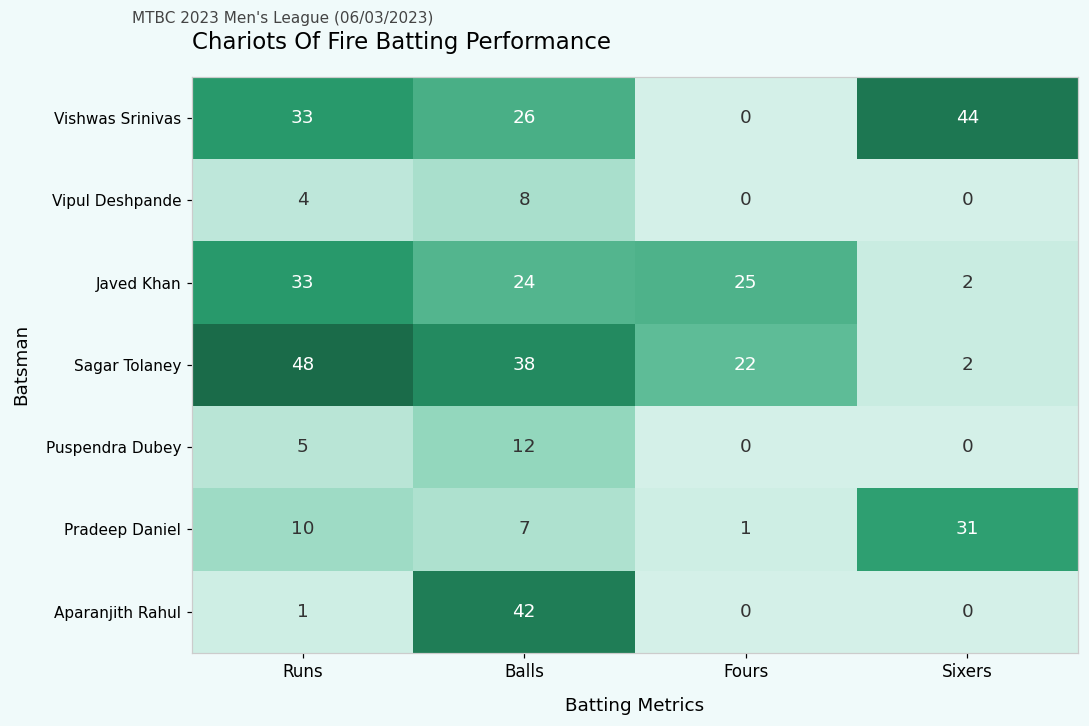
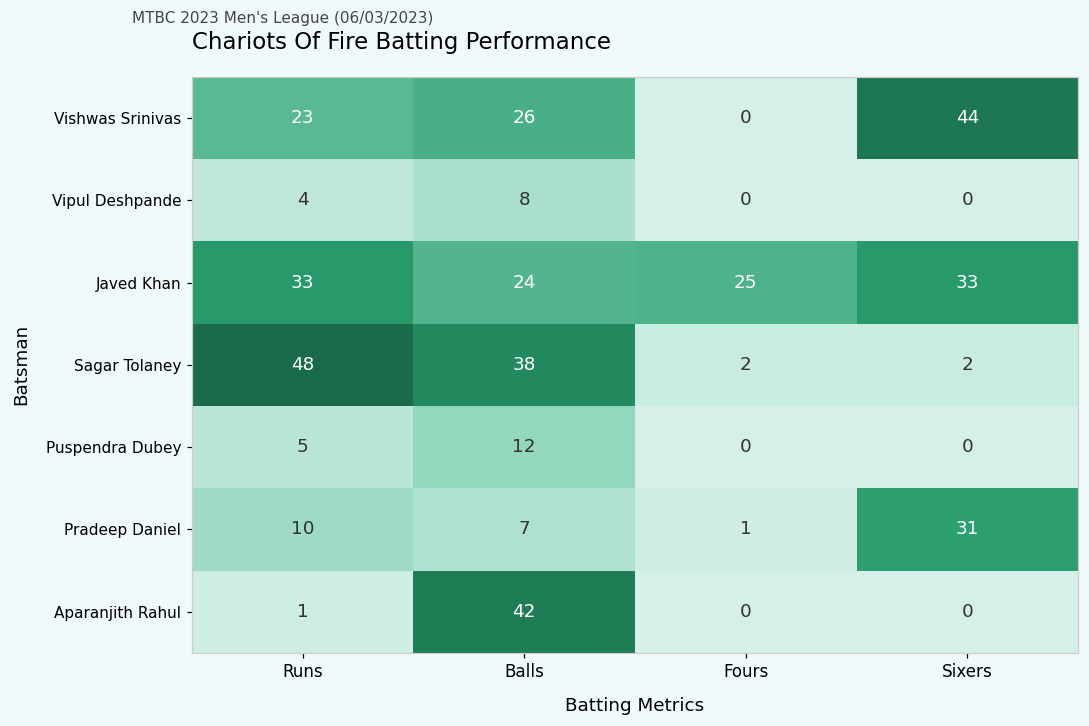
  {
    "Vishwas Srinivas": {
-     "Runs": 33,
+     "Runs": 23,
      "Balls": 26,
      "Fours": 0,
      "Sixers": 44
    },
    "Vipul Deshpande": {
      "Runs": 4,
      "Balls": 8,
      "Fours": 0,
      "Sixers": 0
    },
    "Javed Khan": {
      "Runs": 33,
      "Balls": 24,
      "Fours": 25,
-     "Sixers": 2
+     "Sixers": 33
    },
    "Sagar Tolaney": {
      "Runs": 48,
      "Balls": 38,
-     "Fours": 22,
+     "Fours": 2,
      "Sixers": 2
    },
    "Puspendra Dubey": {
      "Runs": 5,
      "Balls": 12,
      "Fours": 0,
      "Sixers": 0
    },
    "Pradeep Daniel": {
      "Runs": 10,
      "Balls": 7,
      "Fours": 1,
      "Sixers": 31
    },
    "Aparanjith Rahul": {
      "Runs": 1,
      "Balls": 42,
      "Fours": 0,
      "Sixers": 0
    }
  }
